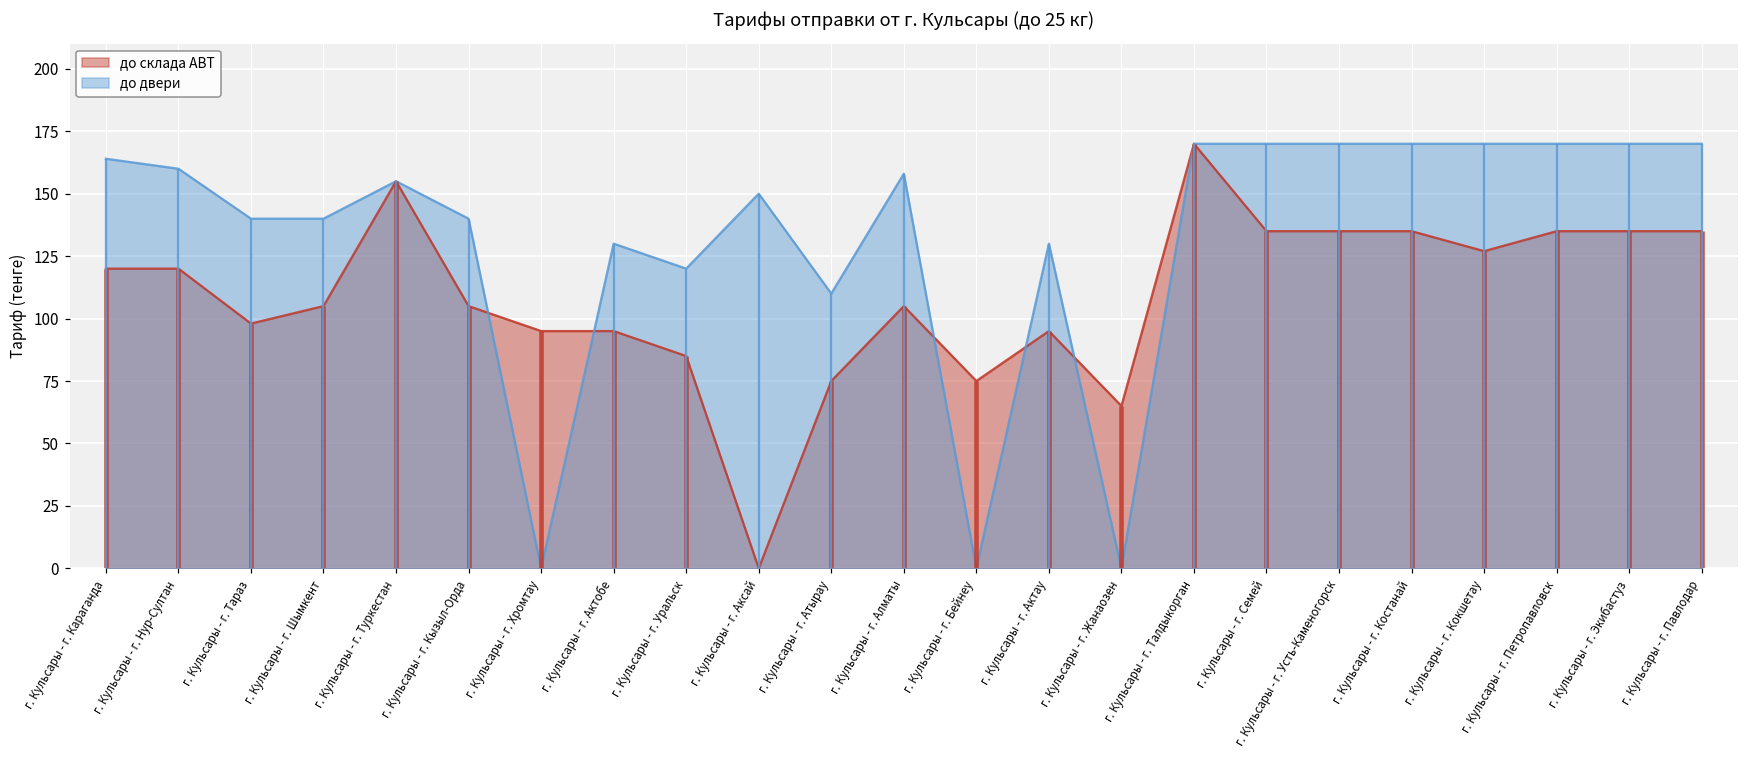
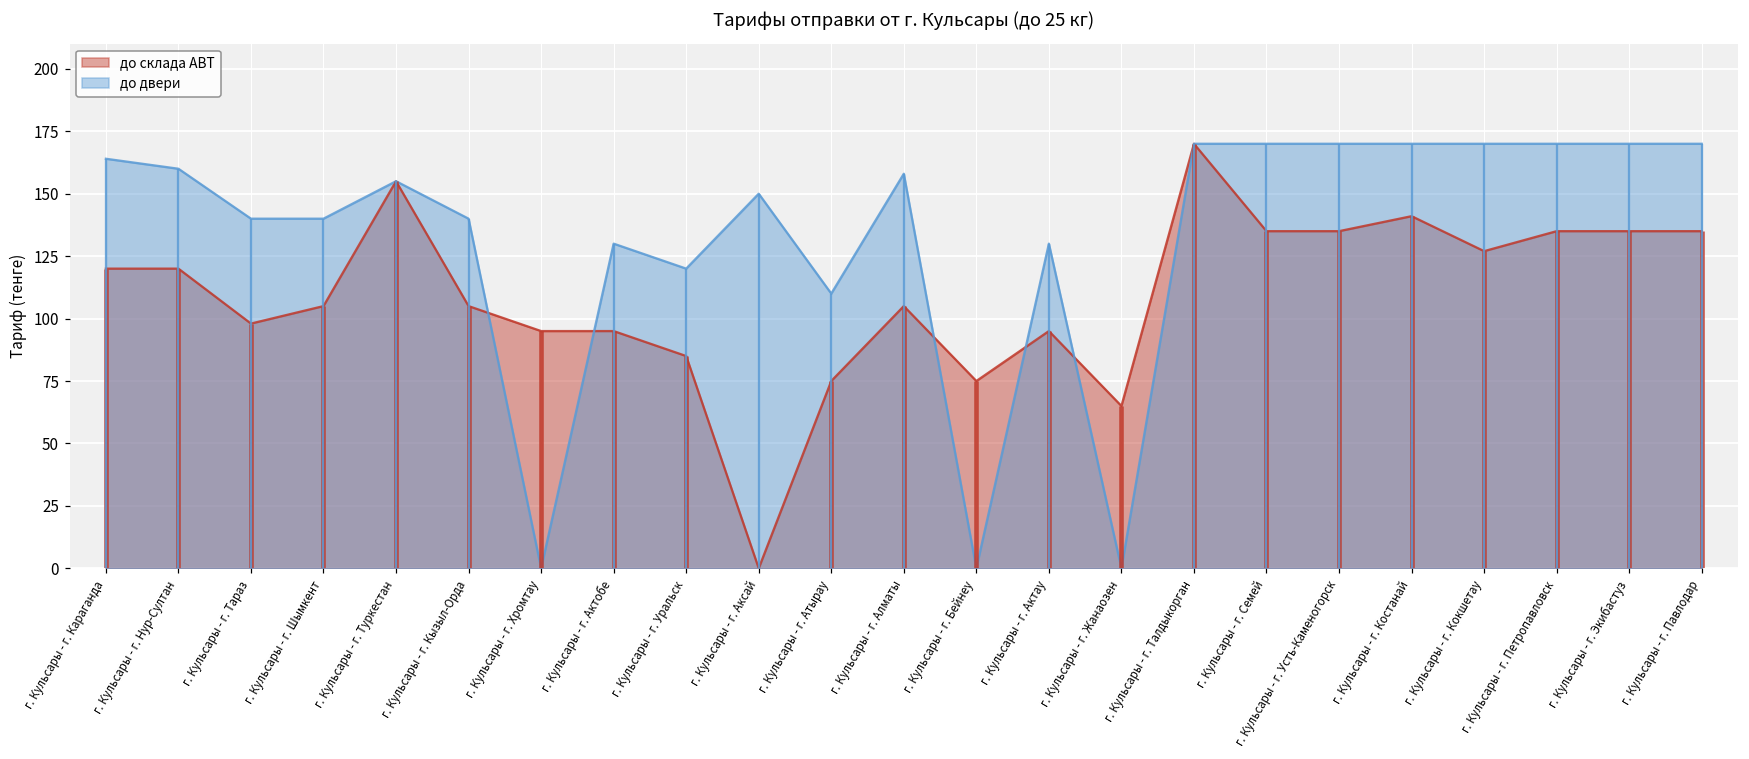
  {
    "до склада ABT": {
      "г. Кульсары - г. Караганда": 120,
      "г. Кульсары - г. Нур-Султан": 120,
      "г. Кульсары - г. Тараз": 98,
      "г. Кульсары - г. Шымкент": 105,
      "г. Кульсары - г. Кызыл-Орда": 105,
      "г. Кульсары - г. Хромтау": 95,
      "г. Кульсары - г. Актобе": 95,
      "г. Кульсары - г. Уральск": 85,
      "г. Кульсары - г. Аксай": 0,
      "г. Кульсары - г. Атырау": 75,
      "г. Кульсары - г. Алматы": 105,
      "г. Кульсары - г. Бейнеу": 75,
      "г. Кульсары - г. Актау": 95,
      "г. Кульсары - г. Жанаозен": 65,
      "г. Кульсары - г. Семей": 135,
      "г. Кульсары - г. Усть-Каменогорск": 135,
-     "г. Кульсары - г. Костанай": 135,
+     "г. Кульсары - г. Костанай": 141,
      "г. Кульсары - г. Кокшетау": 127,
      "г. Кульсары - г. Петропавловск": 135,
      "г. Кульсары - г. Экибастуз": 135,
      "г. Кульсары - г. Павлодар": 135
    },
    "до двери": {
      "г. Кульсары - г. Караганда": 164,
      "г. Кульсары - г. Нур-Султан": 160,
      "г. Кульсары - г. Тараз": 140,
      "г. Кульсары - г. Шымкент": 140,
      "г. Кульсары - г. Кызыл-Орда": 140,
      "г. Кульсары - г. Хромтау": 0,
      "г. Кульсары - г. Актобе": 130,
      "г. Кульсары - г. Уральск": 120,
      "г. Кульсары - г. Аксай": 150,
      "г. Кульсары - г. Атырау": 110,
      "г. Кульсары - г. Алматы": 158,
      "г. Кульсары - г. Бейнеу": 0,
      "г. Кульсары - г. Актау": 130,
      "г. Кульсары - г. Жанаозен": 0,
      "г. Кульсары - г. Семей": 170,
      "г. Кульсары - г. Усть-Каменогорск": 170,
      "г. Кульсары - г. Костанай": 170,
      "г. Кульсары - г. Кокшетау": 170,
      "г. Кульсары - г. Петропавловск": 170,
      "г. Кульсары - г. Экибастуз": 170,
      "г. Кульсары - г. Павлодар": 170
    }
  }
